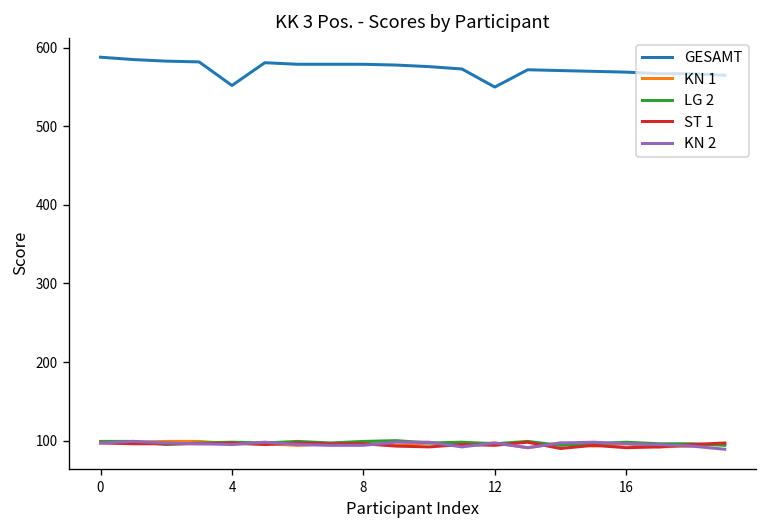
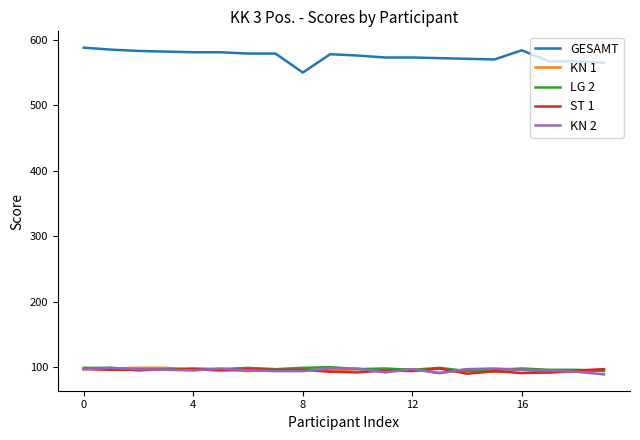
  {
    "GESAMT": {
      "0": 590,
-     "4": 550,
-     "8": 580,
-     "12": 550,
-     "16": 570
+     "4": 580,
+     "8": 550,
+     "12": 570,
+     "16": 580
    },
    "ST 1": {
      "16": 90
    }
  }
